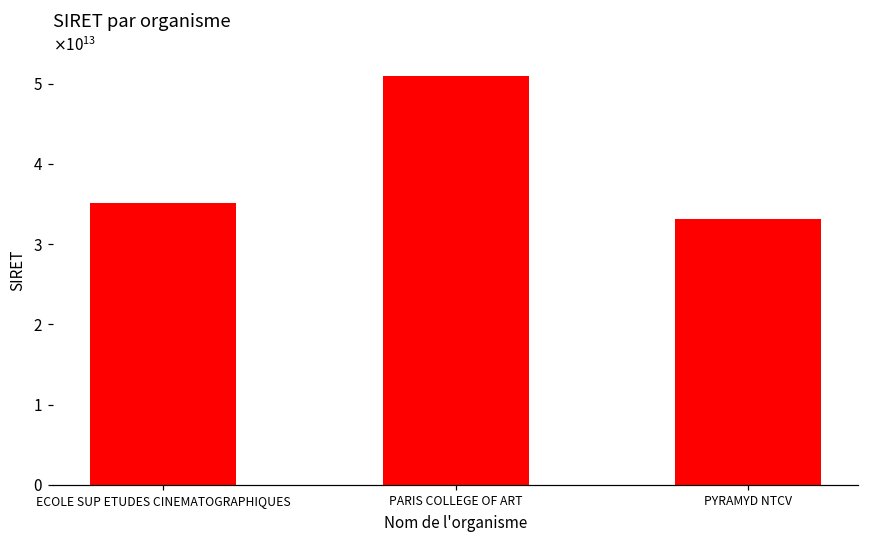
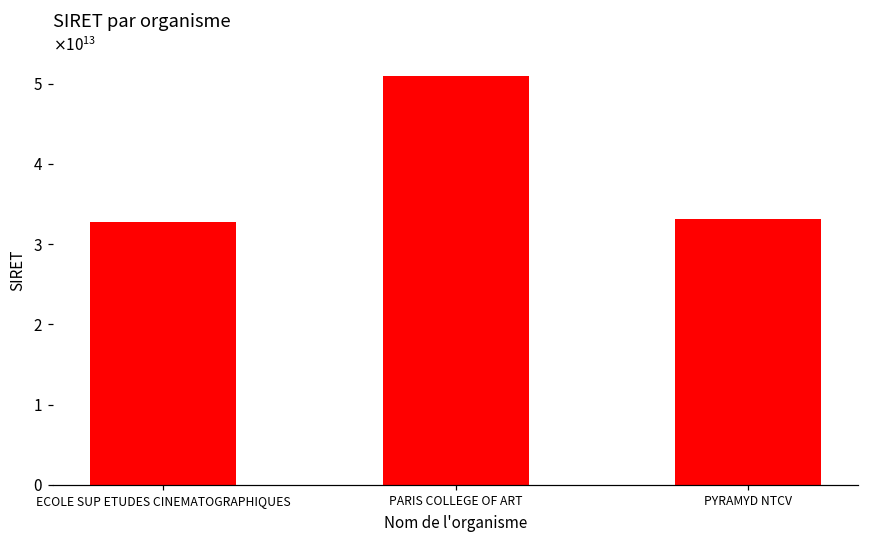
  {
-   "ECOLE SUP ETUDES CINEMATOGRAPHIQUES": 35000000000000,
+   "ECOLE SUP ETUDES CINEMATOGRAPHIQUES": 33000000000000,
    "PARIS COLLEGE OF ART": 51000000000000,
    "PYRAMYD NTCV": 33000000000000
  }
